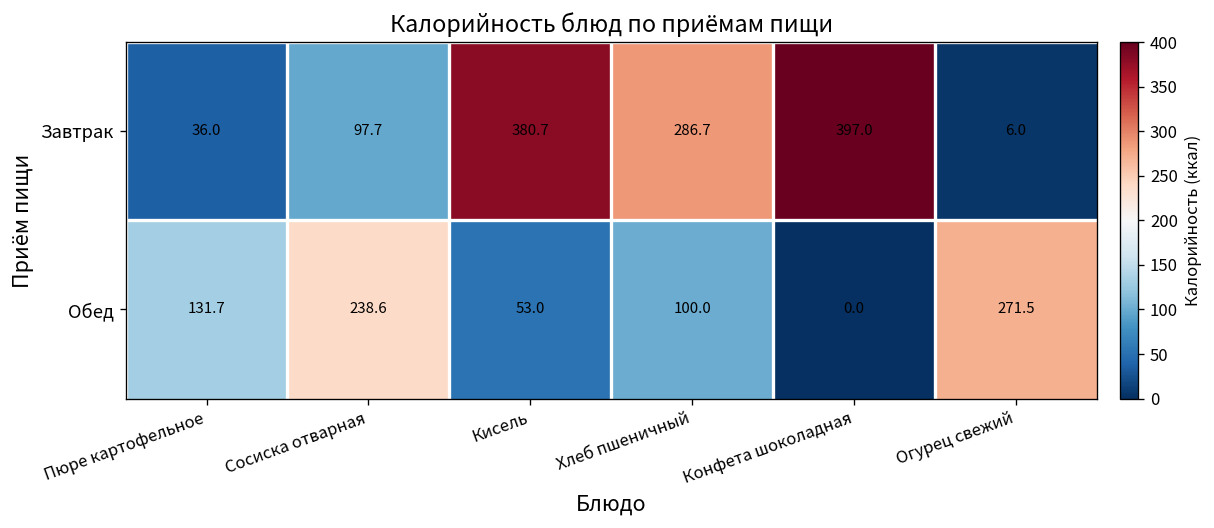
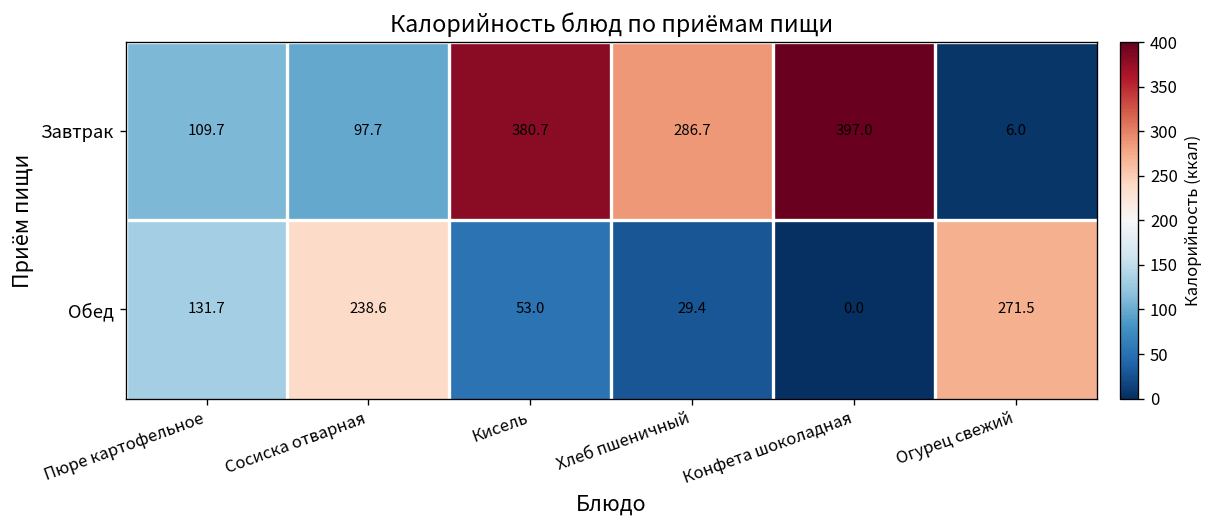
  {
    "Завтрак": {
-     "Пюре картофельное": 36.0,
+     "Пюре картофельное": 109.7,
      "Сосиска отварная": 97.7,
      "Кисель": 380.7,
      "Хлеб пшеничный": 286.7,
      "Конфета шоколадная": 397.0,
      "Огурец свежий": 6.0
    },
    "Обед": {
      "Пюре картофельное": 131.7,
      "Сосиска отварная": 238.6,
      "Кисель": 53.0,
-     "Хлеб пшеничный": 100.0,
+     "Хлеб пшеничный": 29.4,
      "Конфета шоколадная": 0.0,
      "Огурец свежий": 271.5
    }
  }
